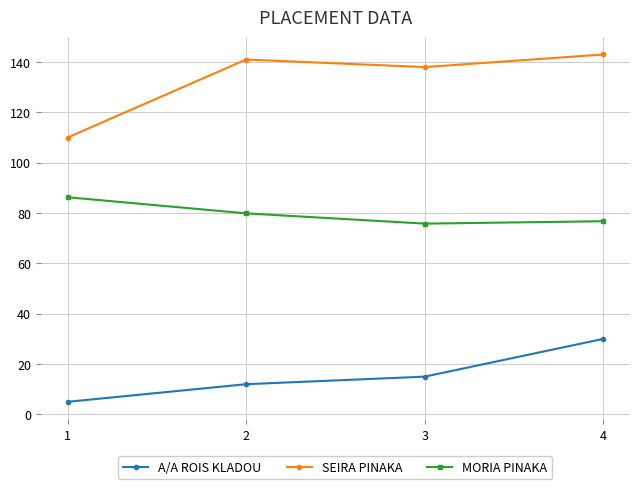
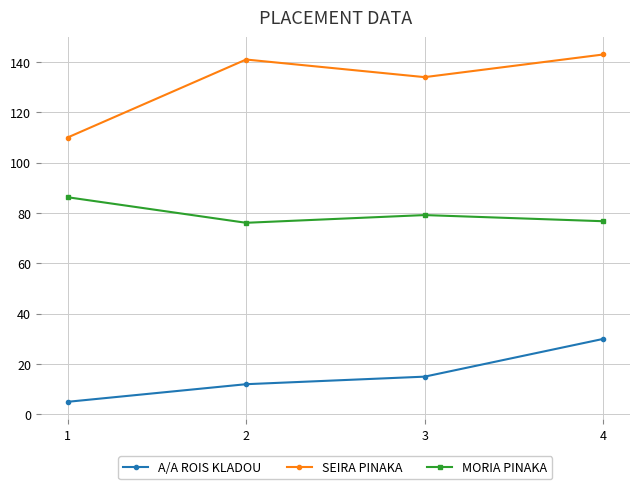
  {
    "A/A ROIS KLADOU": {
      "1": 5,
      "2": 12,
      "3": 15,
      "4": 30
    },
    "SEIRA PINAKA": {
      "1": 110,
      "2": 141,
-     "3": 138,
+     "3": 134,
      "4": 143
    },
    "MORIA PINAKA": {
      "1": 86,
-     "2": 80,
-     "3": 76,
+     "2": 76,
+     "3": 79,
      "4": 77
    }
  }
